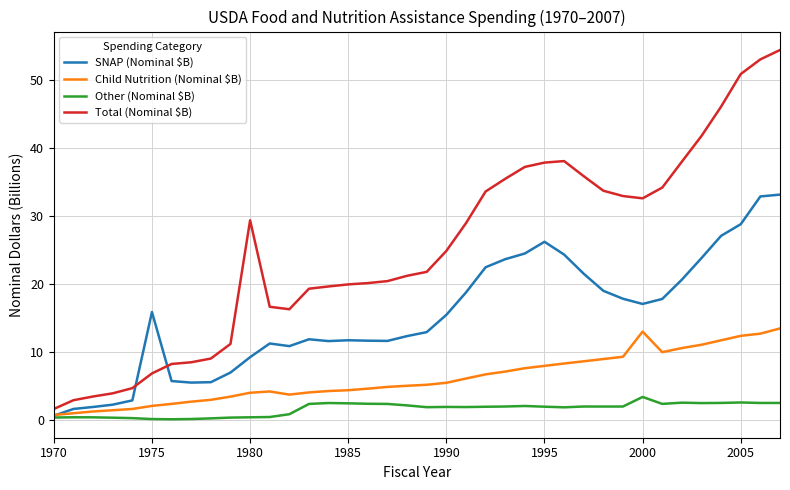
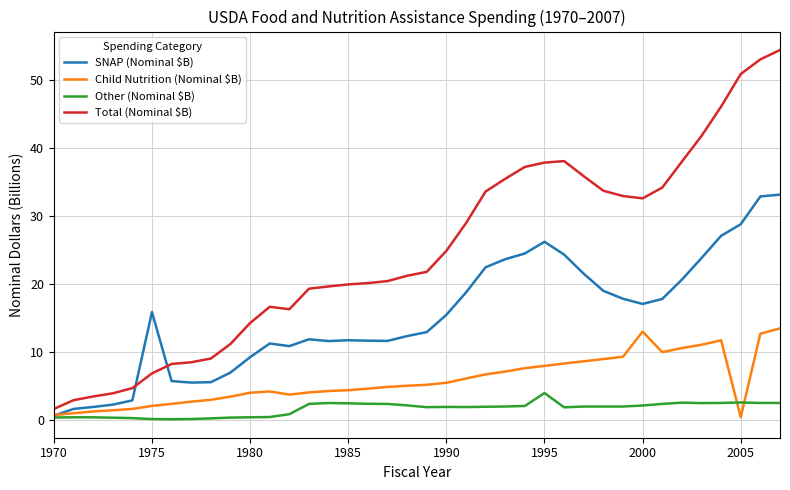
  {
    "SNAP (Nominal $B)": {
      "1975": 16,
      "1980": 9,
      "1985": 12,
      "1990": 15,
      "1995": 26,
      "2000": 17,
      "2005": 29
    },
    "Child Nutrition (Nominal $B)": {
      "1975": 2,
      "1980": 4,
      "1985": 4,
      "1990": 5,
      "1995": 8,
      "2000": 13,
-     "2005": 12
+     "2005": 0
    },
    "Other (Nominal $B)": {
      "1975": 0,
      "1980": 0,
      "1985": 2,
      "1990": 2,
-     "1995": 2,
-     "2000": 3,
+     "1995": 4,
+     "2000": 2,
      "2005": 3
    },
    "Total (Nominal $B)": {
      "1970": 2,
      "1975": 7,
-     "1980": 29,
+     "1980": 14,
      "1985": 20,
      "1990": 25,
      "1995": 38,
      "2000": 33,
      "2005": 51
    }
  }
